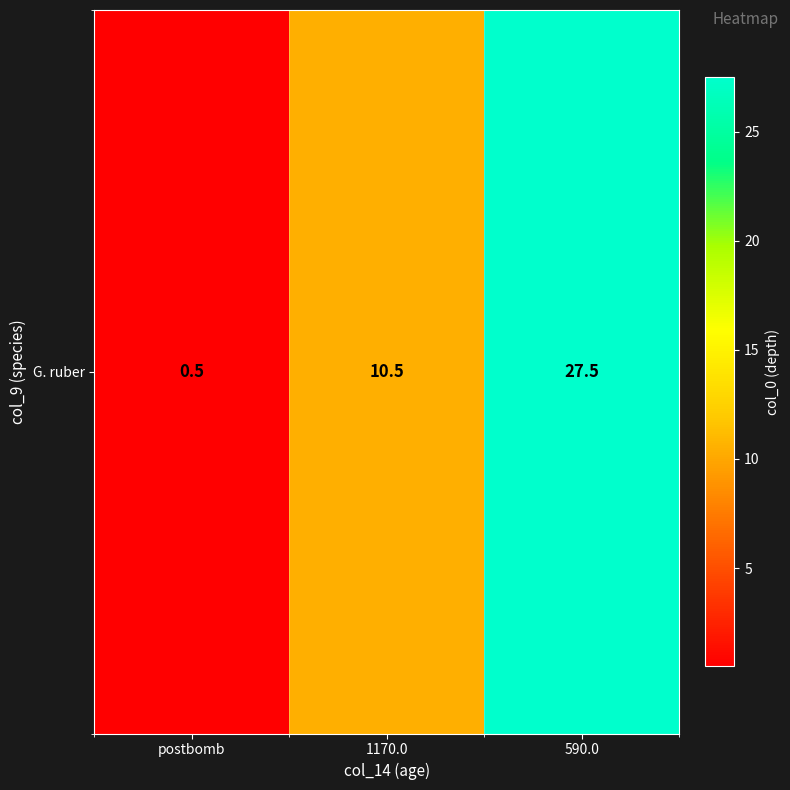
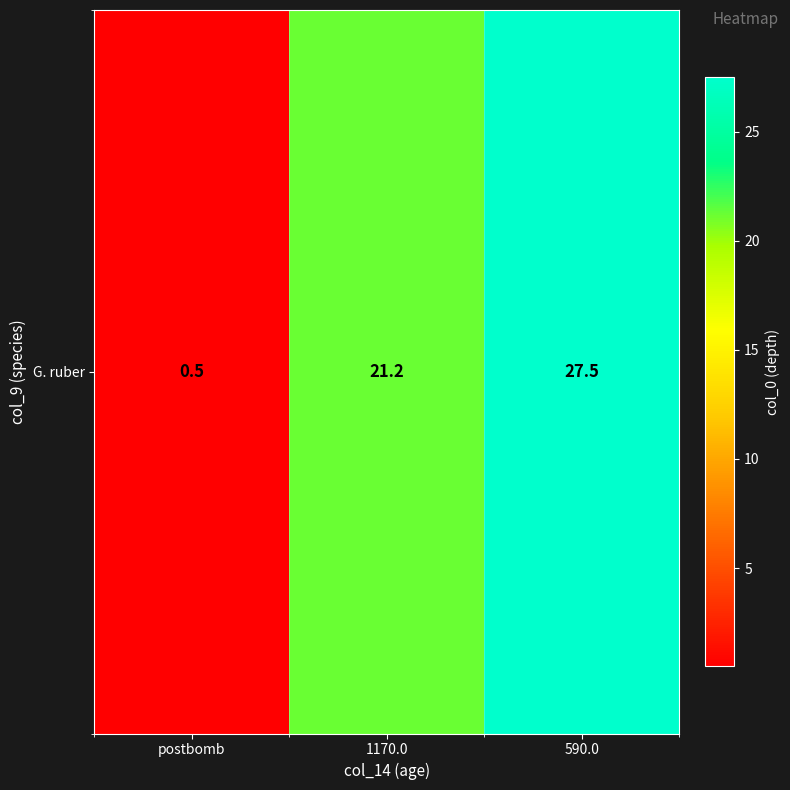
  {
    "G. ruber": {
      "postbomb": 0.5,
-     "1170.0": 10.5,
+     "1170.0": 21.2,
      "590.0": 27.5
    }
  }
